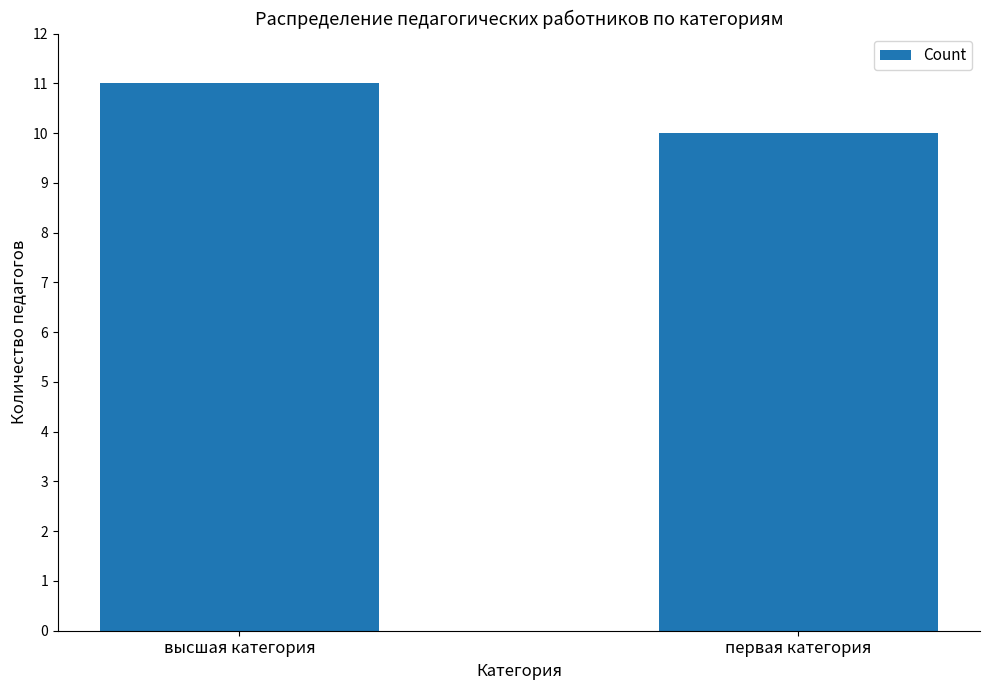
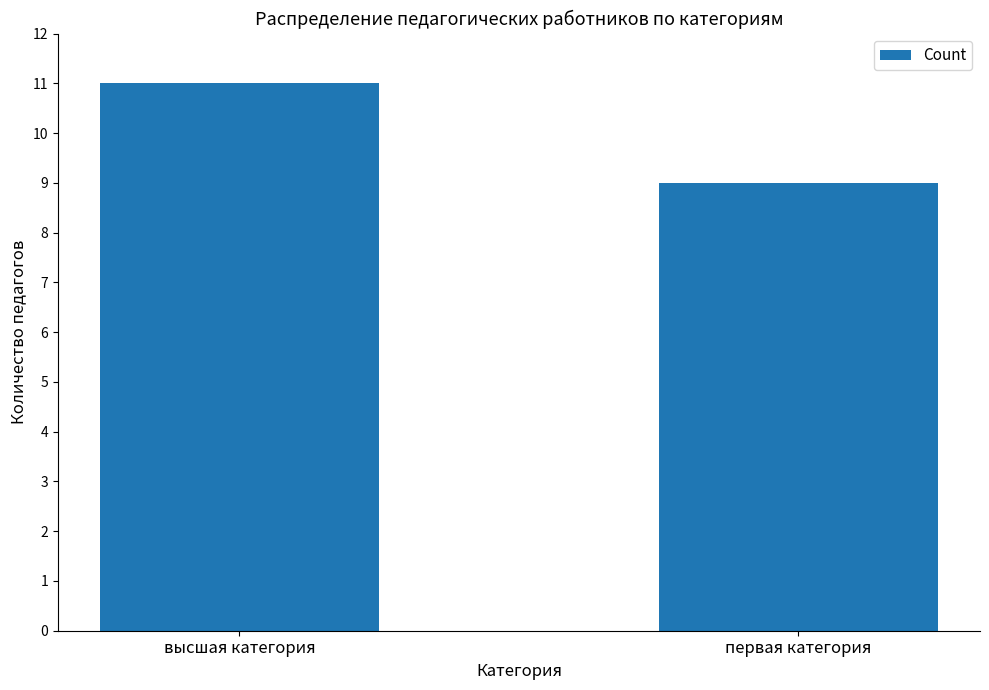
  {
    "высшая категория": 11,
-   "первая категория": 10
+   "первая категория": 9
  }
